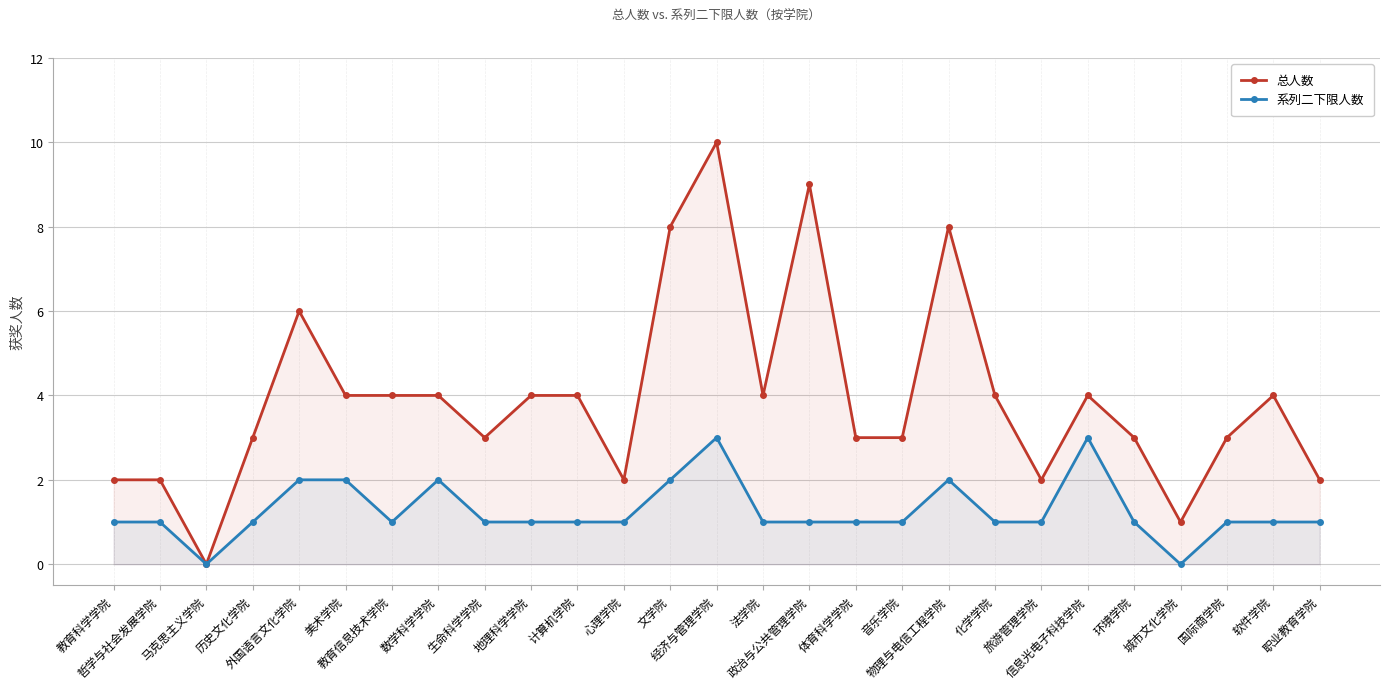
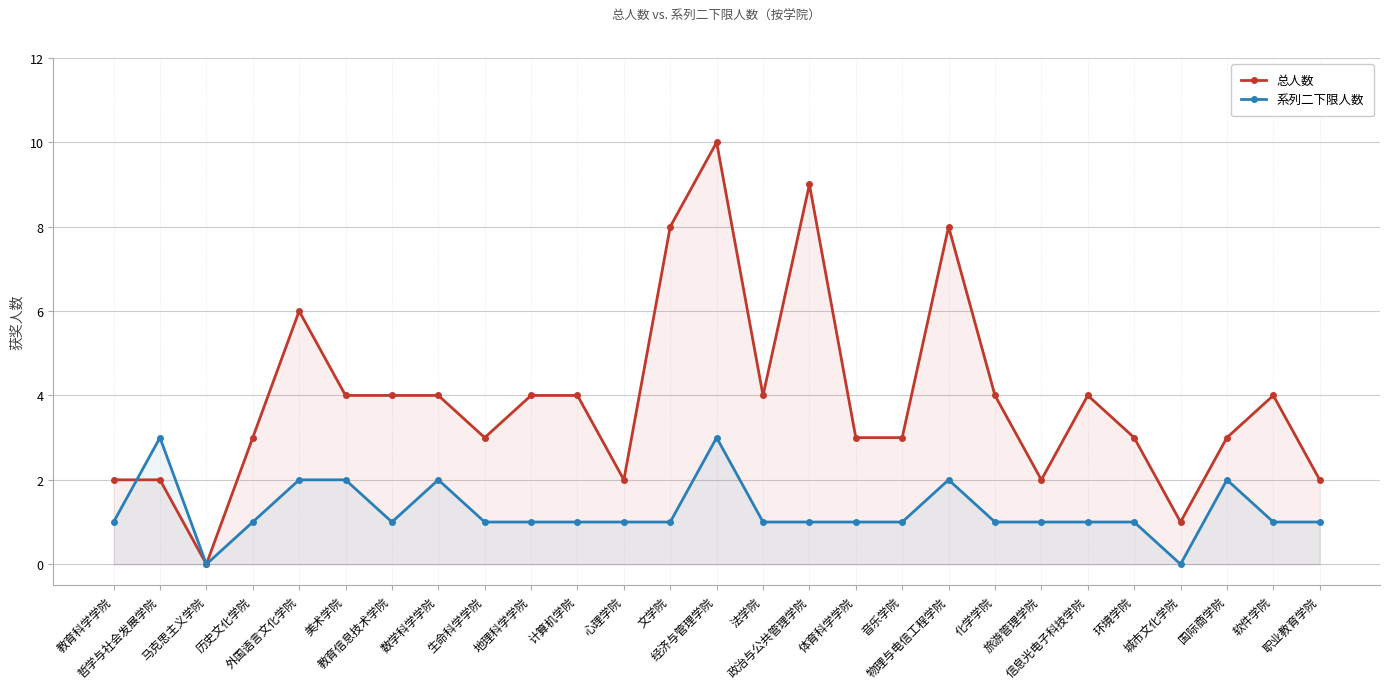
  {
    "总人数": {
      "教育科学学院": 2,
      "哲学与社会发展学院": 2,
      "历史文化学院": 3,
      "外国语言文化学院": 6,
      "美术学院": 4,
      "教育信息技术学院": 4,
      "数学科学学院": 4,
      "生命科学学院": 3,
      "地理科学学院": 4,
      "计算机学院": 4,
      "心理学院": 2,
      "文学院": 8,
      "经济与管理学院": 10,
      "法学院": 4,
      "政治与公共管理学院": 9,
      "体育科学学院": 3,
      "音乐学院": 3,
      "物理与电信工程学院": 8,
      "化学学院": 4,
      "旅游管理学院": 2,
      "信息光电子科技学院": 4,
      "环境学院": 3,
      "城市文化学院": 1,
      "国际商学院": 3,
      "软件学院": 4,
      "职业教育学院": 2
    },
    "系列二下限人数": {
      "教育科学学院": 1,
-     "哲学与社会发展学院": 1,
+     "哲学与社会发展学院": 3,
      "历史文化学院": 1,
      "外国语言文化学院": 2,
      "美术学院": 2,
      "教育信息技术学院": 1,
      "数学科学学院": 2,
      "生命科学学院": 1,
      "地理科学学院": 1,
      "计算机学院": 1,
      "心理学院": 1,
-     "文学院": 2,
+     "文学院": 1,
      "经济与管理学院": 3,
      "法学院": 1,
      "政治与公共管理学院": 1,
      "体育科学学院": 1,
      "音乐学院": 1,
      "物理与电信工程学院": 2,
      "化学学院": 1,
      "旅游管理学院": 1,
-     "信息光电子科技学院": 3,
+     "信息光电子科技学院": 1,
      "环境学院": 1,
      "城市文化学院": 0,
-     "国际商学院": 1,
+     "国际商学院": 2,
      "软件学院": 1,
      "职业教育学院": 1
    }
  }
